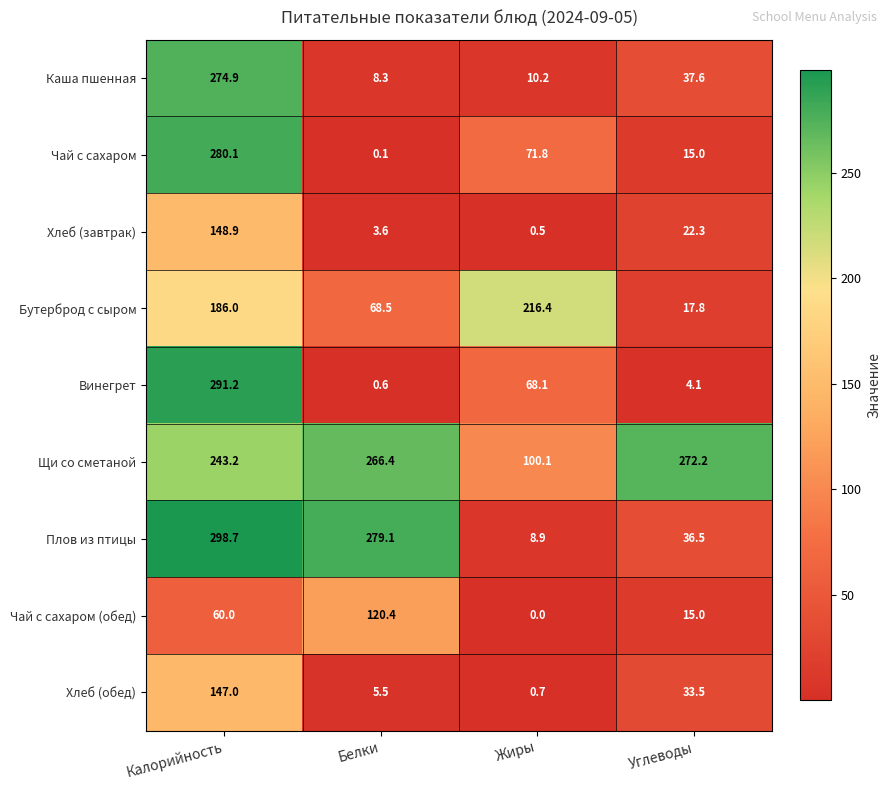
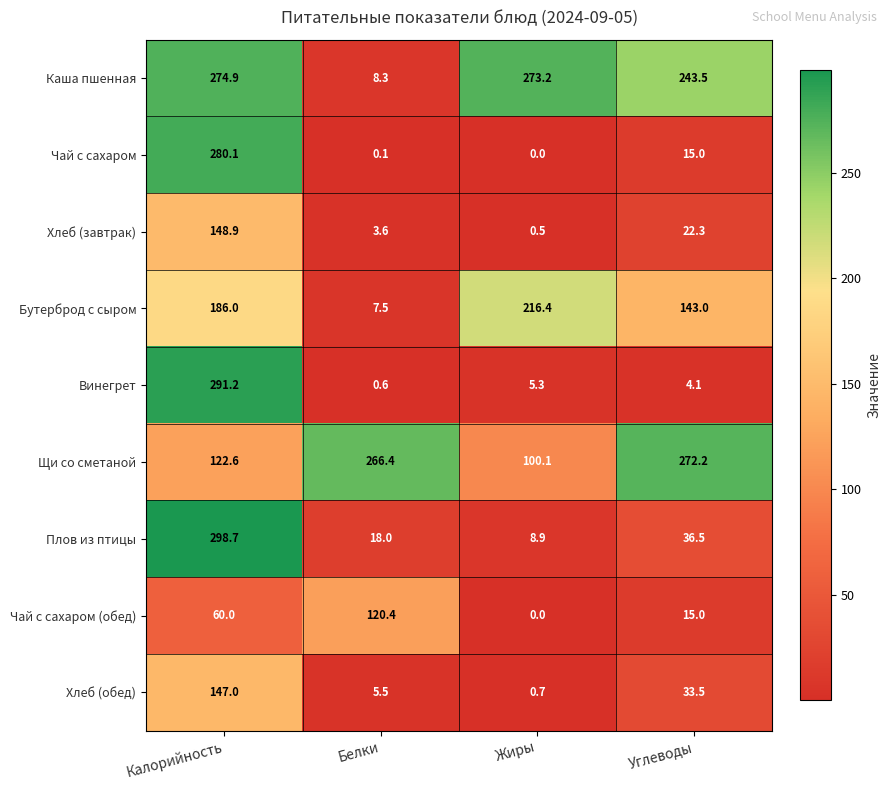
  {
    "Каша пшенная": {
      "Калорийность": 274.9,
      "Белки": 8.3,
-     "Жиры": 10.2,
-     "Углеводы": 37.6
+     "Жиры": 273.2,
+     "Углеводы": 243.5
    },
    "Чай с сахаром": {
      "Калорийность": 280.1,
      "Белки": 0.1,
-     "Жиры": 71.8,
+     "Жиры": 0.0,
      "Углеводы": 15.0
    },
    "Хлеб (завтрак)": {
      "Калорийность": 148.9,
      "Белки": 3.6,
      "Жиры": 0.5,
      "Углеводы": 22.3
    },
    "Бутерброд с сыром": {
      "Калорийность": 186.0,
-     "Белки": 68.5,
+     "Белки": 7.5,
      "Жиры": 216.4,
-     "Углеводы": 17.8
+     "Углеводы": 143.0
    },
    "Винегрет": {
      "Калорийность": 291.2,
      "Белки": 0.6,
-     "Жиры": 68.1,
+     "Жиры": 5.3,
      "Углеводы": 4.1
    },
    "Щи со сметаной": {
-     "Калорийность": 243.2,
+     "Калорийность": 122.6,
      "Белки": 266.4,
      "Жиры": 100.1,
      "Углеводы": 272.2
    },
    "Плов из птицы": {
      "Калорийность": 298.7,
-     "Белки": 279.1,
+     "Белки": 18.0,
      "Жиры": 8.9,
      "Углеводы": 36.5
    },
    "Чай с сахаром (обед)": {
      "Калорийность": 60.0,
      "Белки": 120.4,
      "Жиры": 0.0,
      "Углеводы": 15.0
    },
    "Хлеб (обед)": {
      "Калорийность": 147.0,
      "Белки": 5.5,
      "Жиры": 0.7,
      "Углеводы": 33.5
    }
  }
